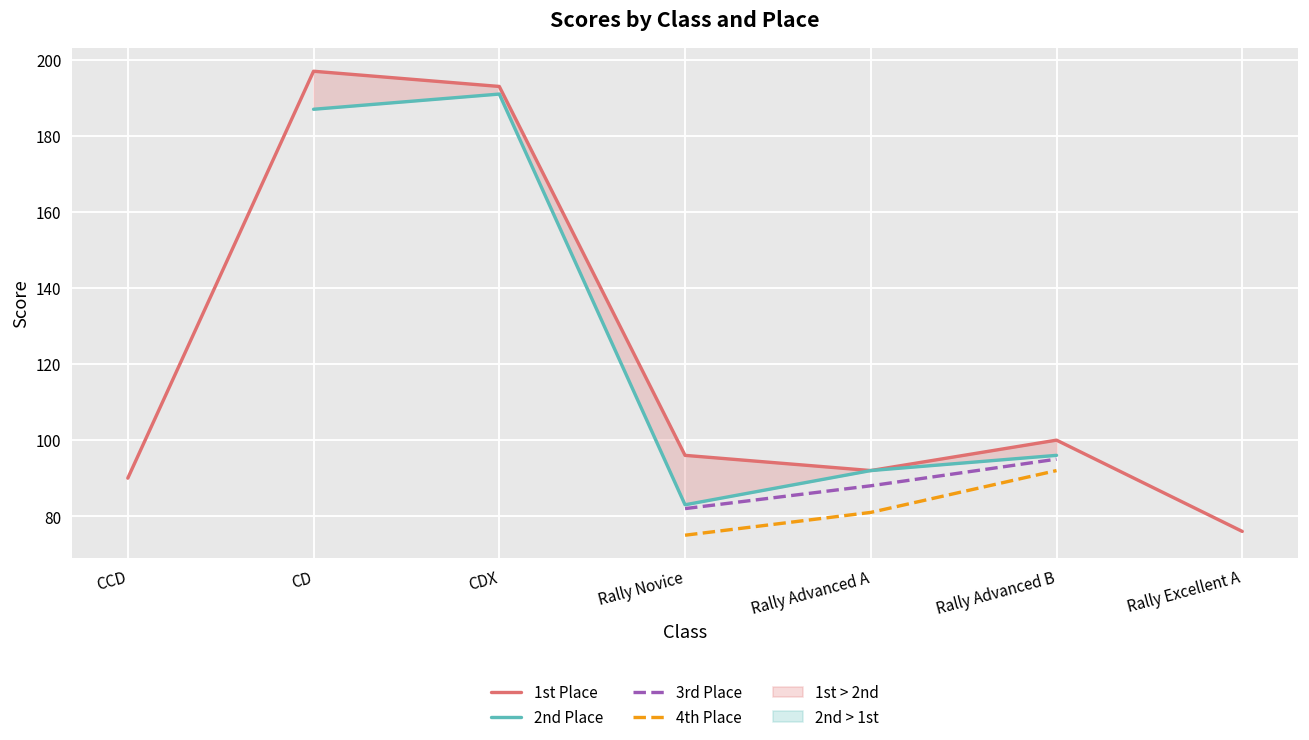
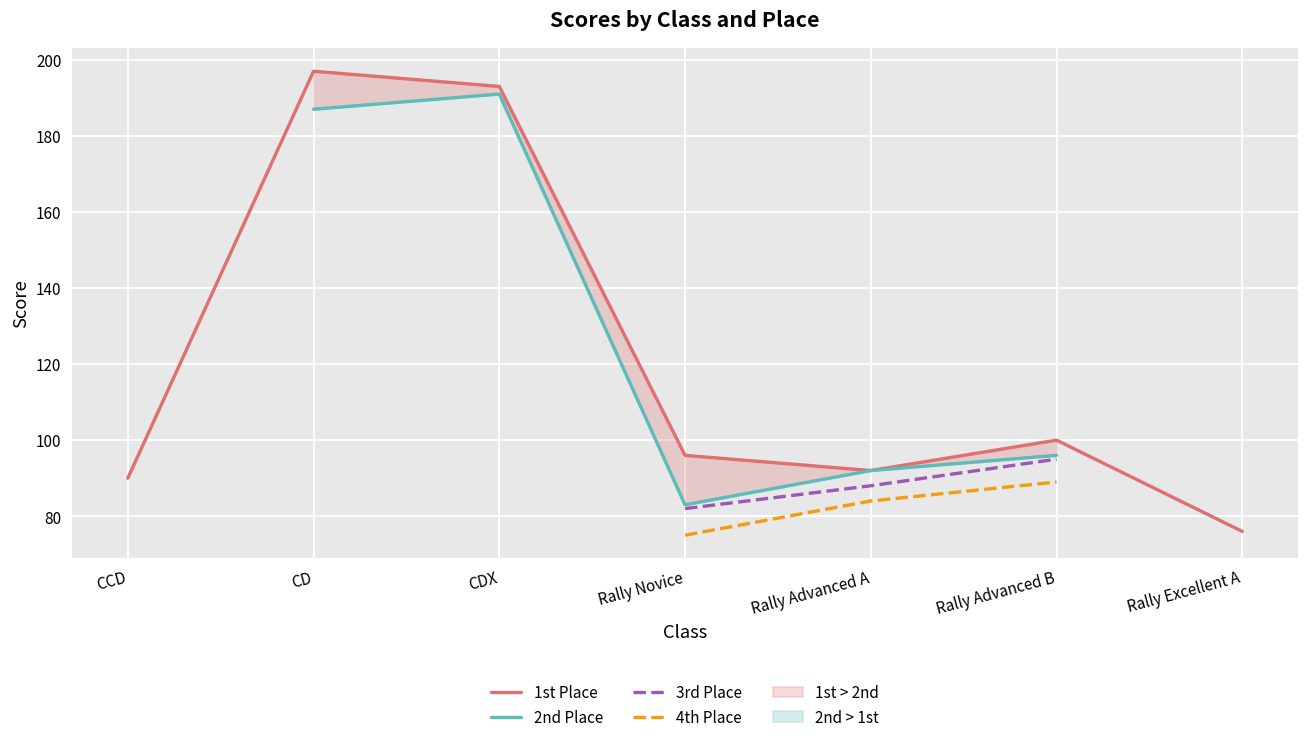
  {
    "2nd Place": {
      "CD": 187,
      "CDX": 191,
      "Rally Novice": 83,
      "Rally Advanced B": 96
    },
    "3rd Place": {
      "Rally Novice": 82,
      "Rally Advanced A": 88,
      "Rally Advanced B": 95
    },
    "4th Place": {
      "Rally Novice": 75,
-     "Rally Advanced A": 81,
-     "Rally Advanced B": 92
+     "Rally Advanced A": 84,
+     "Rally Advanced B": 89
    }
  }
